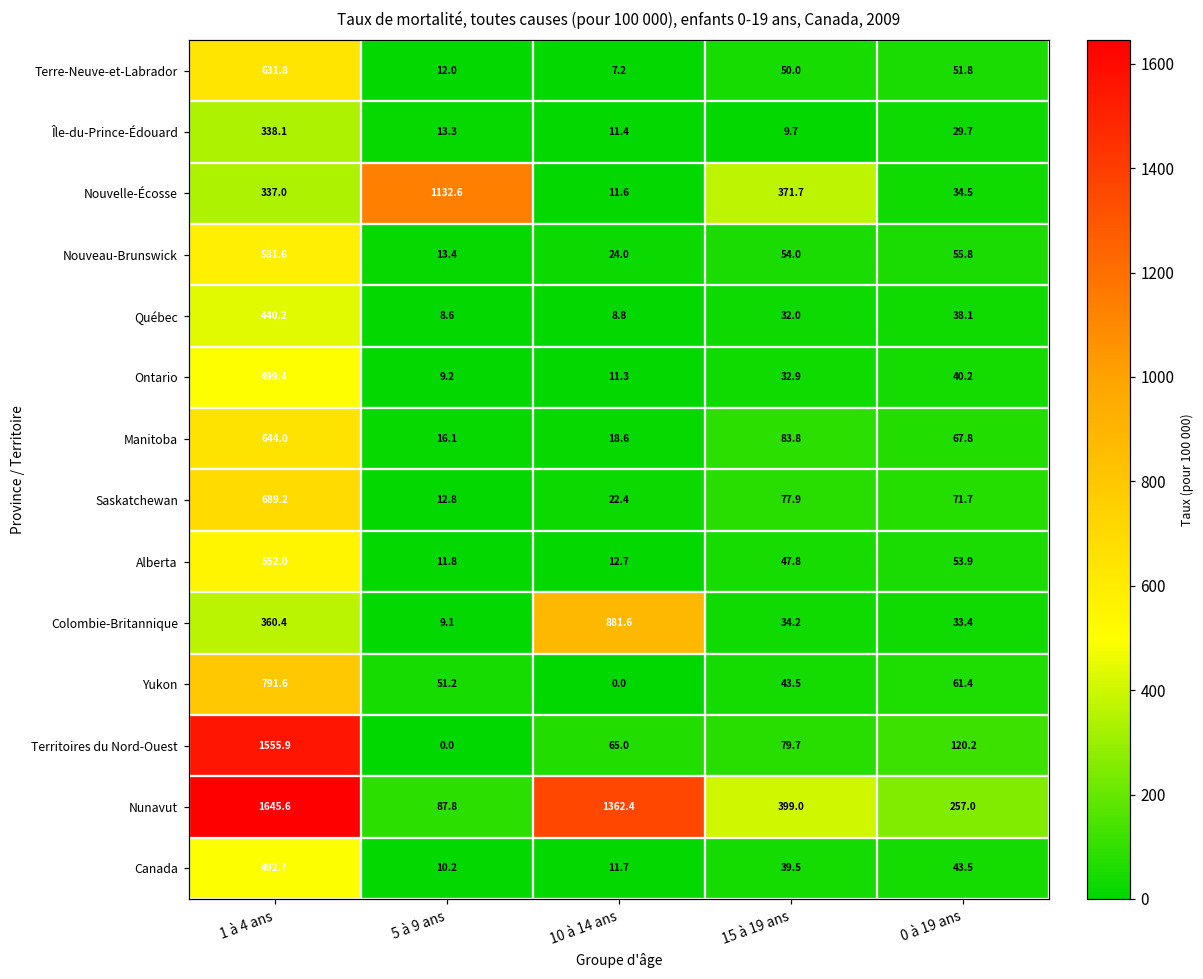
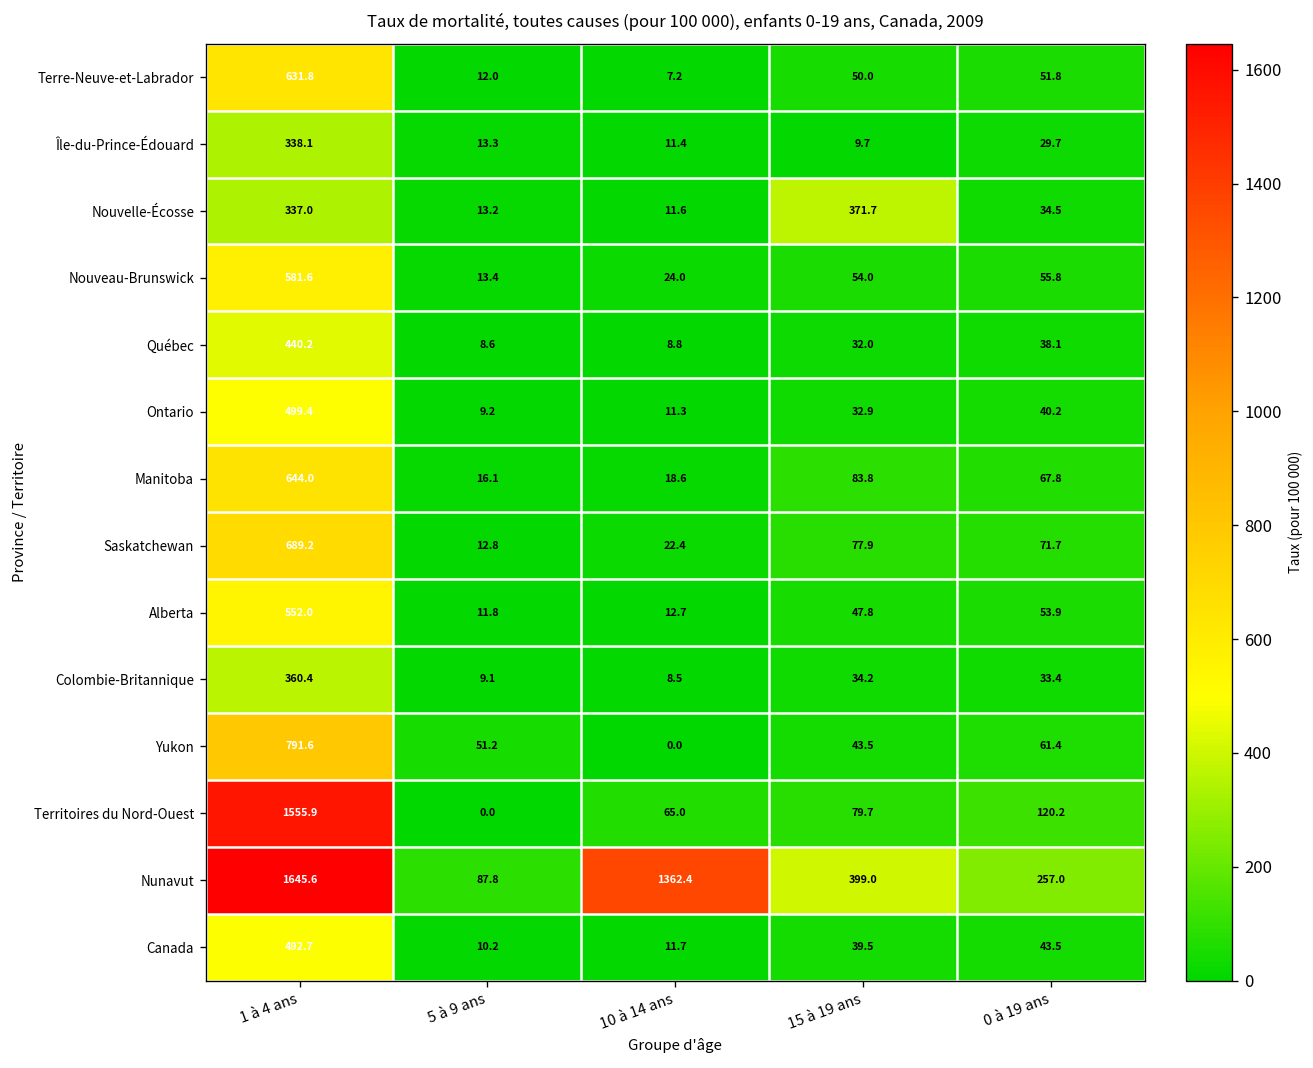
  {
    "Terre-Neuve-et-Labrador": {
      "1 à 4 ans": 631.8,
      "5 à 9 ans": 12.0,
      "10 à 14 ans": 7.2,
      "15 à 19 ans": 50.0,
      "0 à 19 ans": 51.8
    },
    "Île-du-Prince-Édouard": {
      "1 à 4 ans": 338.1,
      "5 à 9 ans": 13.3,
      "10 à 14 ans": 11.4,
      "15 à 19 ans": 9.7,
      "0 à 19 ans": 29.7
    },
    "Nouvelle-Écosse": {
      "1 à 4 ans": 337.0,
-     "5 à 9 ans": 1132.6,
+     "5 à 9 ans": 13.2,
      "10 à 14 ans": 11.6,
      "15 à 19 ans": 371.7,
      "0 à 19 ans": 34.5
    },
    "Nouveau-Brunswick": {
      "1 à 4 ans": 581.6,
      "5 à 9 ans": 13.4,
      "10 à 14 ans": 24.0,
      "15 à 19 ans": 54.0,
      "0 à 19 ans": 55.8
    },
    "Québec": {
      "1 à 4 ans": 440.2,
      "5 à 9 ans": 8.6,
      "10 à 14 ans": 8.8,
      "15 à 19 ans": 32.0,
      "0 à 19 ans": 38.1
    },
    "Ontario": {
      "1 à 4 ans": 499.4,
      "5 à 9 ans": 9.2,
      "10 à 14 ans": 11.3,
      "15 à 19 ans": 32.9,
      "0 à 19 ans": 40.2
    },
    "Manitoba": {
      "1 à 4 ans": 644.0,
      "5 à 9 ans": 16.1,
      "10 à 14 ans": 18.6,
      "15 à 19 ans": 83.8,
      "0 à 19 ans": 67.8
    },
    "Saskatchewan": {
      "1 à 4 ans": 689.2,
      "5 à 9 ans": 12.8,
      "10 à 14 ans": 22.4,
      "15 à 19 ans": 77.9,
      "0 à 19 ans": 71.7
    },
    "Alberta": {
      "1 à 4 ans": 552.0,
      "5 à 9 ans": 11.8,
      "10 à 14 ans": 12.7,
      "15 à 19 ans": 47.8,
      "0 à 19 ans": 53.9
    },
    "Colombie-Britannique": {
      "1 à 4 ans": 360.4,
      "5 à 9 ans": 9.1,
-     "10 à 14 ans": 881.6,
+     "10 à 14 ans": 8.5,
      "15 à 19 ans": 34.2,
      "0 à 19 ans": 33.4
    },
    "Yukon": {
      "1 à 4 ans": 791.6,
      "5 à 9 ans": 51.2,
      "10 à 14 ans": 0.0,
      "15 à 19 ans": 43.5,
      "0 à 19 ans": 61.4
    },
    "Territoires du Nord-Ouest": {
      "1 à 4 ans": 1555.9,
      "5 à 9 ans": 0.0,
      "10 à 14 ans": 65.0,
      "15 à 19 ans": 79.7,
      "0 à 19 ans": 120.2
    },
    "Nunavut": {
      "1 à 4 ans": 1645.6,
      "5 à 9 ans": 87.8,
      "10 à 14 ans": 1362.4,
      "15 à 19 ans": 399.0,
      "0 à 19 ans": 257.0
    },
    "Canada": {
      "1 à 4 ans": 492.7,
      "5 à 9 ans": 10.2,
      "10 à 14 ans": 11.7,
      "15 à 19 ans": 39.5,
      "0 à 19 ans": 43.5
    }
  }
